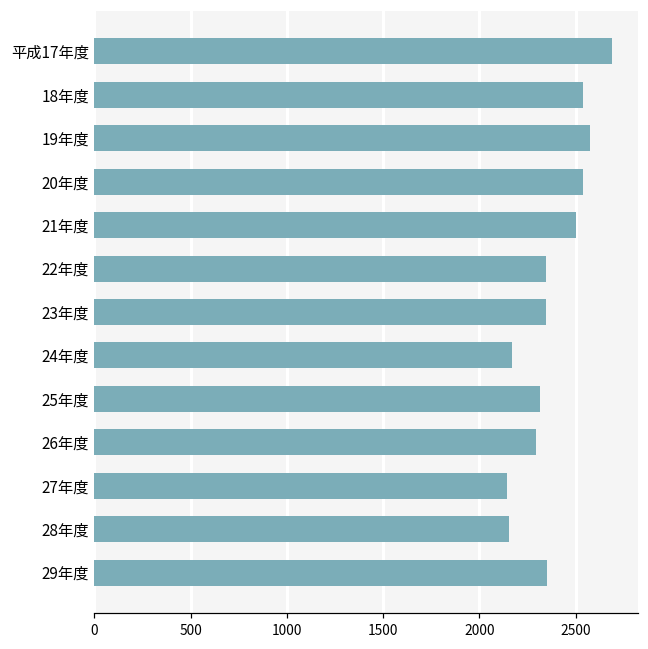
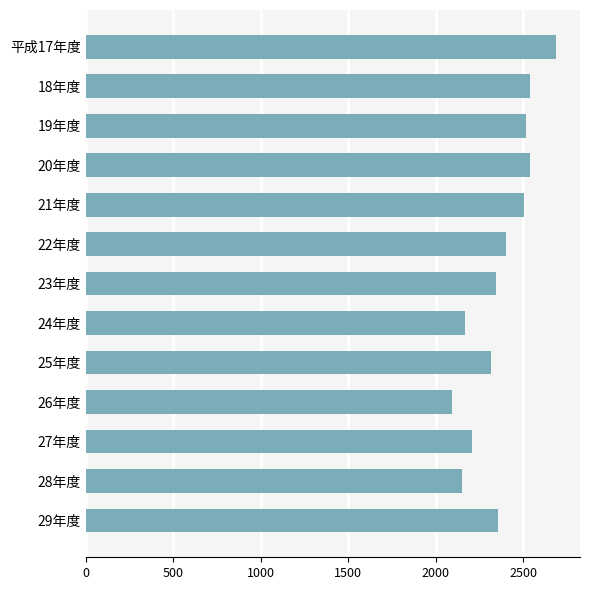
  {
    "平成17年度": 2690,
    "18年度": 2540,
-   "19年度": 2580,
+   "19年度": 2520,
    "20年度": 2540,
    "21年度": 2500,
-   "22年度": 2350,
+   "22年度": 2400,
    "23年度": 2350,
    "24年度": 2170,
    "25年度": 2320,
-   "26年度": 2290,
-   "27年度": 2140,
+   "26年度": 2090,
+   "27年度": 2210,
    "28年度": 2150,
    "29年度": 2350
  }
